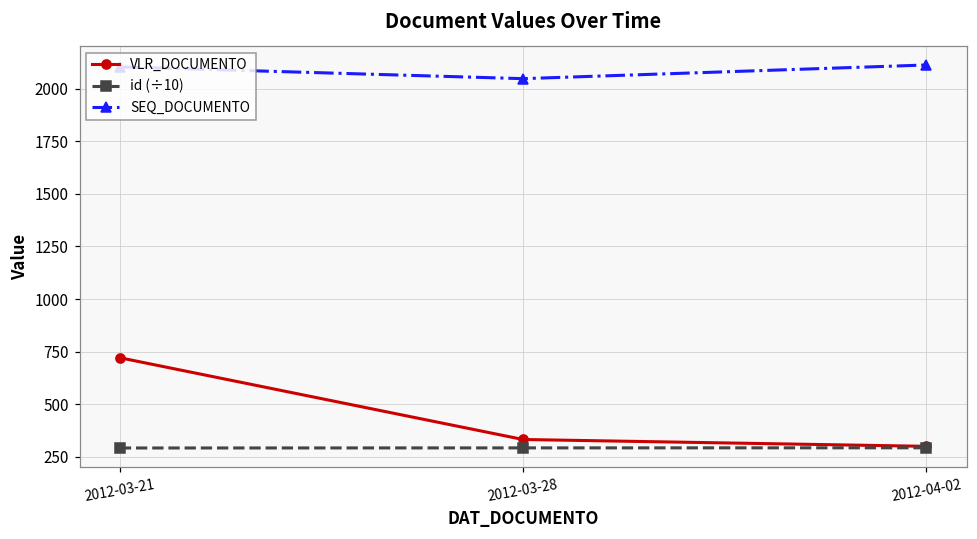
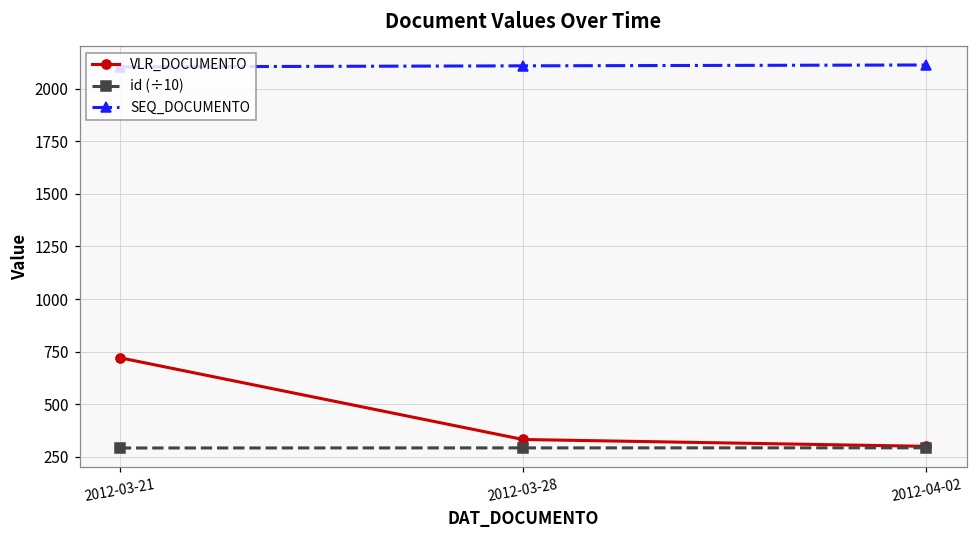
  {
    "VLR_DOCUMENTO": {
      "2012-03-21": 720,
      "2012-03-28": 330
    },
    "id (÷10)": {
      "2012-03-21": 290,
      "2012-03-28": 290
    },
    "SEQ_DOCUMENTO": {
-     "2012-03-28": 2050,
+     "2012-03-28": 2110,
      "2012-04-02": 2110
    }
  }
